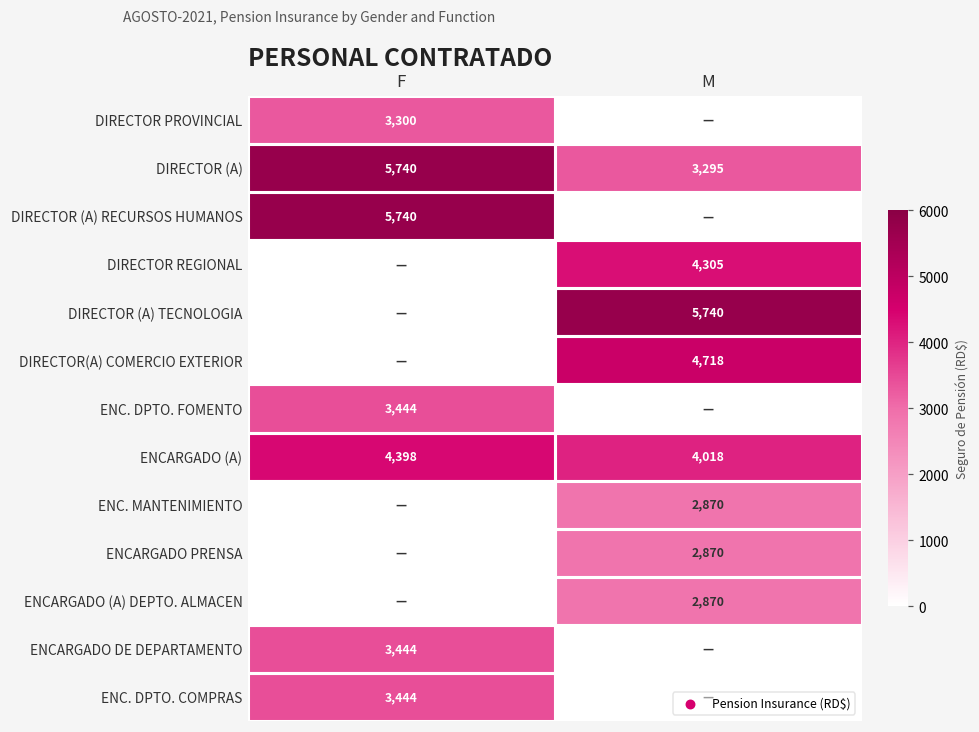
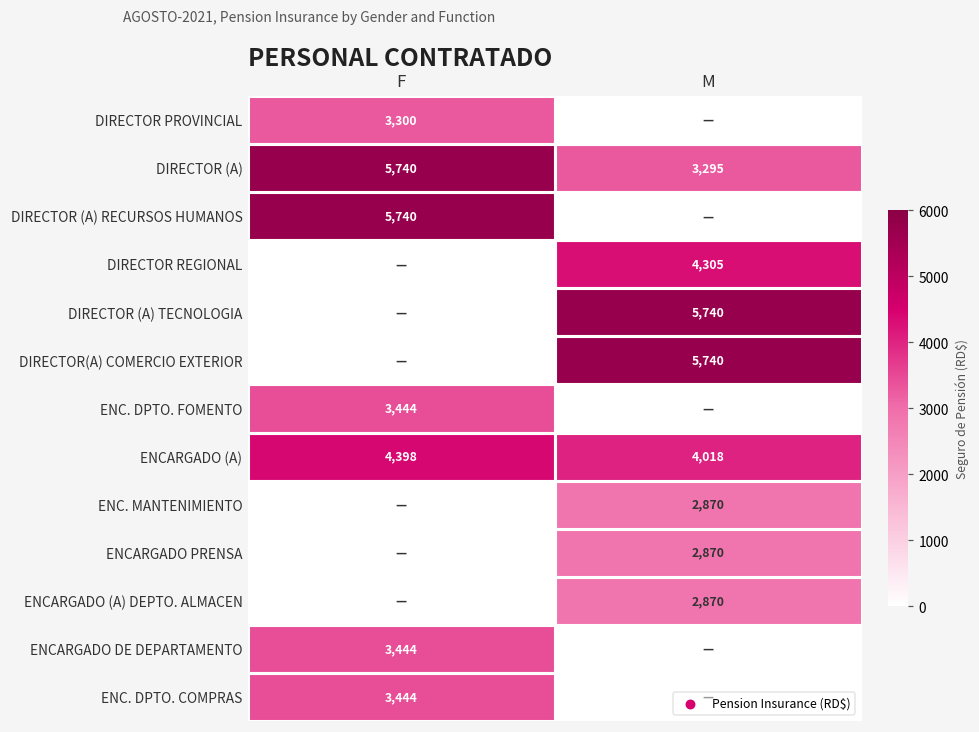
  {
    "DIRECTOR PROVINCIAL": {
      "F": "3,300"
    },
    "DIRECTOR (A)": {
      "F": "5,740",
      "M": "3,295"
    },
    "DIRECTOR (A) RECURSOS HUMANOS": {
      "F": "5,740"
    },
    "DIRECTOR REGIONAL": {
      "M": "4,305"
    },
    "DIRECTOR (A) TECNOLOGIA": {
      "M": "5,740"
    },
    "DIRECTOR(A) COMERCIO EXTERIOR": {
-     "M": "4,718"
+     "M": "5,740"
    },
    "ENC. DPTO. FOMENTO": {
      "F": "3,444"
    },
    "ENCARGADO (A)": {
      "F": "4,398",
      "M": "4,018"
    },
    "ENC. MANTENIMIENTO": {
      "M": "2,870"
    },
    "ENCARGADO PRENSA": {
      "M": "2,870"
    },
    "ENCARGADO (A) DEPTO. ALMACEN": {
      "M": "2,870"
    },
    "ENCARGADO DE DEPARTAMENTO": {
      "F": "3,444"
    },
    "ENC. DPTO. COMPRAS": {
      "F": "3,444"
    }
  }
